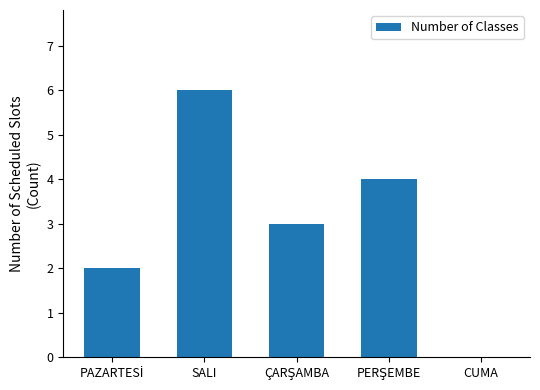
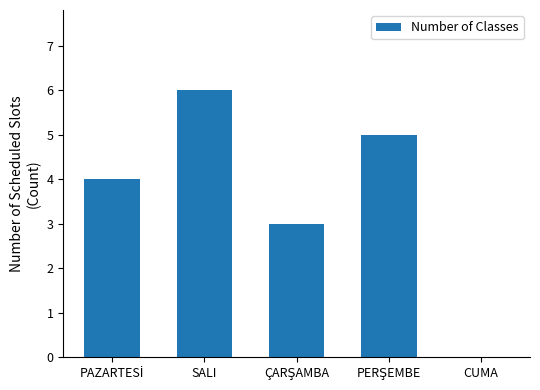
  {
-   "PAZARTESİ": 2,
+   "PAZARTESİ": 4,
    "SALI": 6,
    "ÇARŞAMBA": 3,
-   "PERŞEMBE": 4,
+   "PERŞEMBE": 5,
    "CUMA": 0
  }
